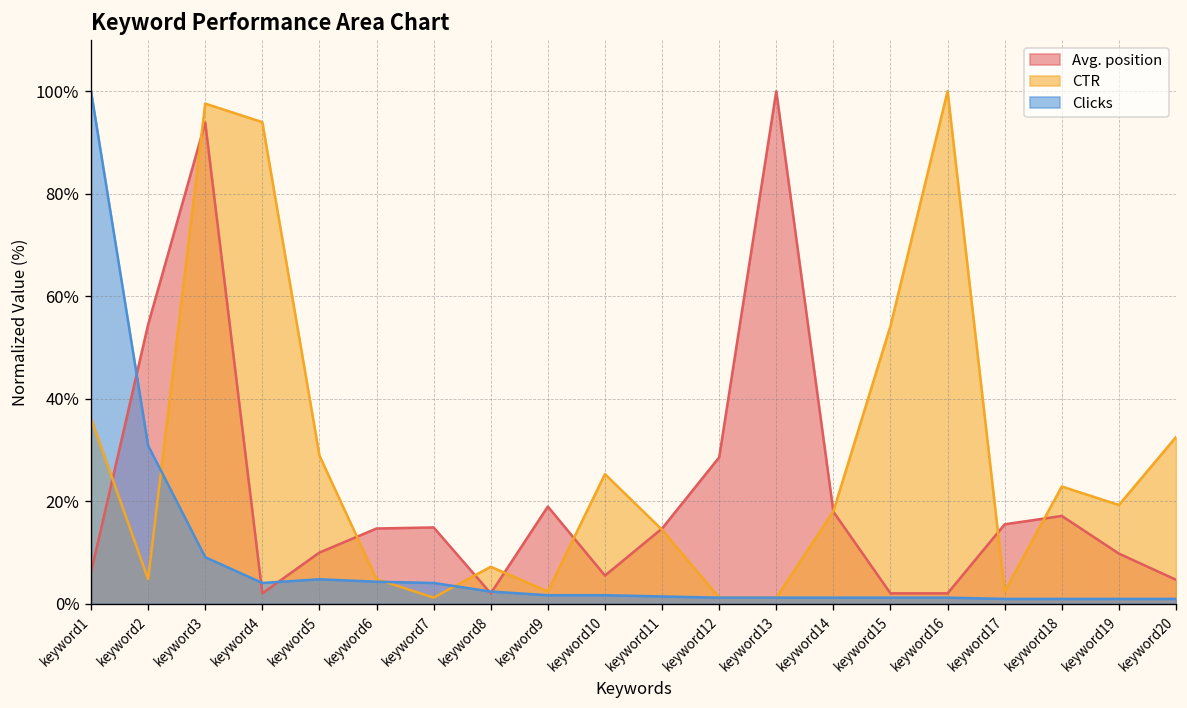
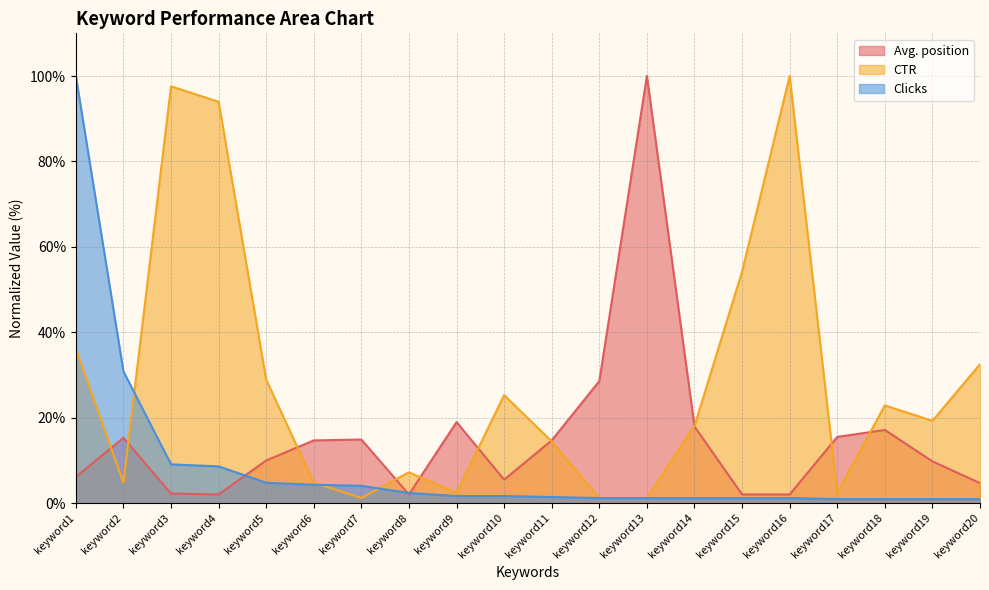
  {
    "Avg. position": {
      "keyword1": "6%",
-     "keyword2": "54%",
-     "keyword3": "94%",
+     "keyword2": "15%",
+     "keyword3": "2%",
      "keyword4": "2%",
      "keyword5": "10%",
      "keyword6": "15%",
      "keyword7": "15%",
      "keyword9": "19%",
      "keyword10": "6%",
      "keyword12": "29%",
      "keyword13": "100%",
      "keyword15": "2%",
      "keyword16": "2%",
      "keyword17": "16%",
      "keyword18": "17%",
      "keyword19": "10%",
      "keyword20": "5%"
    },
    "CTR": {
      "keyword1": "36%",
      "keyword2": "5%",
      "keyword3": "98%",
      "keyword4": "94%",
      "keyword5": "29%",
      "keyword7": "1%",
      "keyword8": "7%",
      "keyword9": "2%",
      "keyword10": "25%",
      "keyword15": "54%",
      "keyword16": "100%",
      "keyword17": "2%",
      "keyword18": "23%",
      "keyword19": "19%",
      "keyword20": "33%"
    },
    "Clicks": {
      "keyword1": "100%",
      "keyword2": "31%",
      "keyword3": "9%",
-     "keyword4": "4%",
+     "keyword4": "9%",
      "keyword5": "5%",
      "keyword7": "4%",
      "keyword9": "2%",
      "keyword10": "2%",
      "keyword11": "1%",
      "keyword14": "1%",
      "keyword15": "1%",
      "keyword16": "1%",
      "keyword17": "1%",
      "keyword18": "1%",
      "keyword19": "1%",
      "keyword20": "1%"
    }
  }
